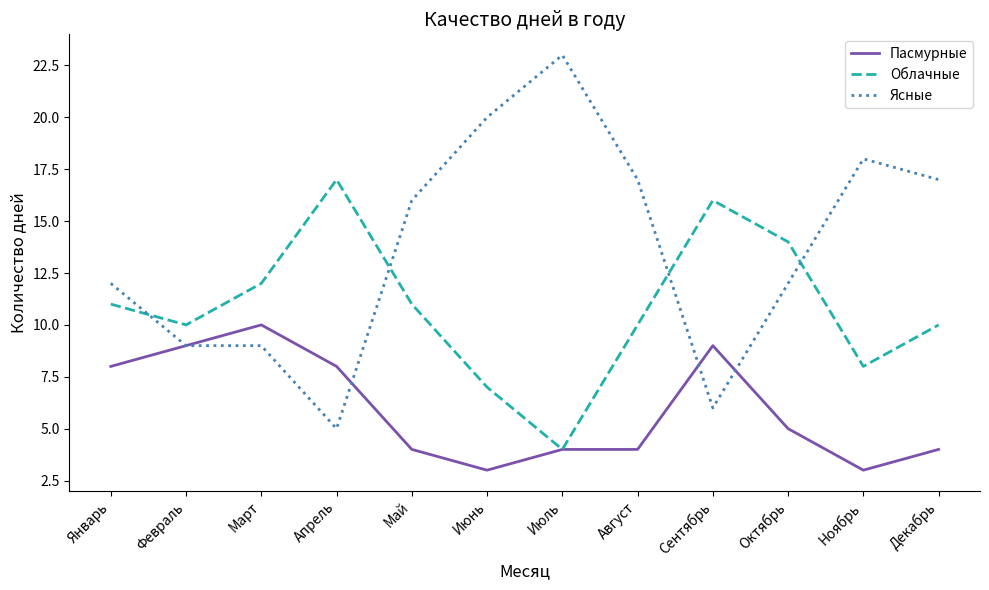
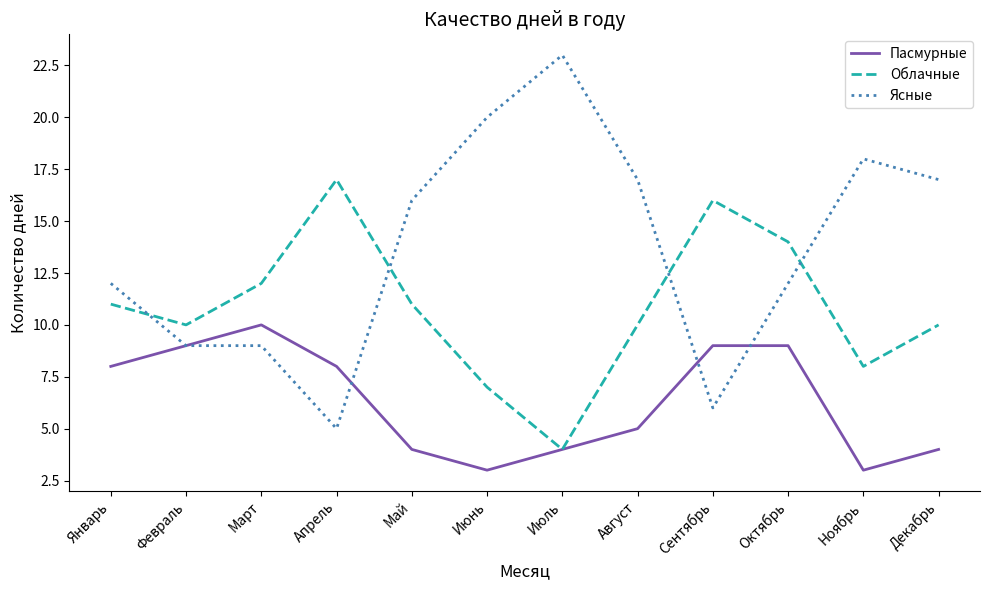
  {
    "Пасмурные": {
      "Январь": 8,
      "Март": 10,
      "Апрель": 8,
      "Май": 4,
      "Июнь": 3,
-     "Август": 4,
+     "Август": 5,
      "Сентябрь": 9,
-     "Октябрь": 5,
+     "Октябрь": 9,
      "Ноябрь": 3,
      "Декабрь": 4
    },
    "Облачные": {
      "Январь": 11,
      "Февраль": 10,
      "Март": 12,
      "Апрель": 17,
      "Май": 11,
      "Июнь": 7,
      "Август": 10,
      "Сентябрь": 16,
      "Октябрь": 14,
      "Ноябрь": 8,
      "Декабрь": 10
    },
    "Ясные": {
      "Январь": 12,
      "Март": 9,
      "Апрель": 5,
      "Май": 16,
      "Июнь": 20,
      "Июль": 23,
      "Август": 17,
      "Сентябрь": 6,
      "Октябрь": 12,
      "Ноябрь": 18,
      "Декабрь": 17
    }
  }
